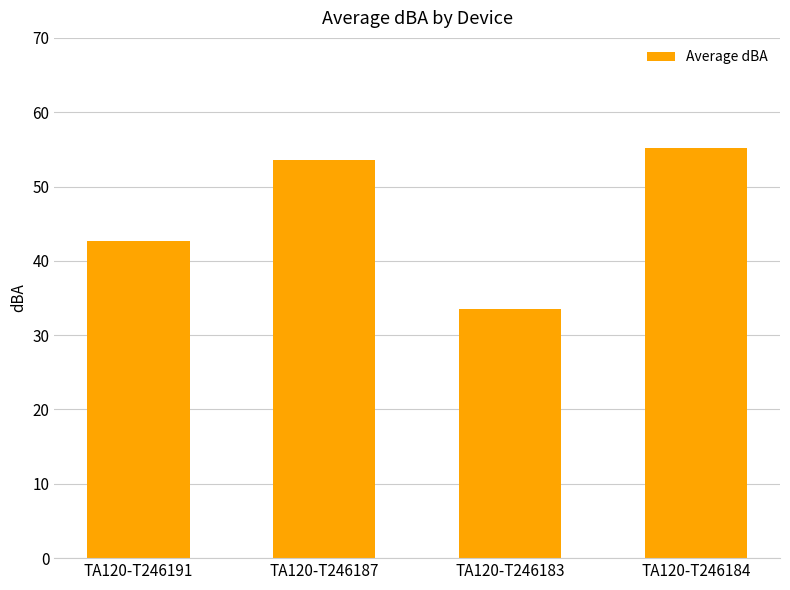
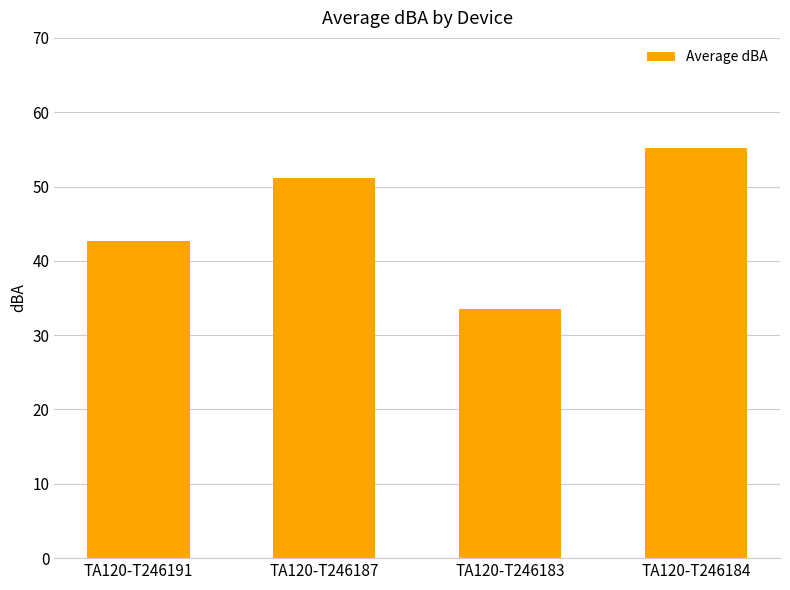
  {
    "TA120-T246191": 43,
-   "TA120-T246187": 54,
+   "TA120-T246187": 51,
    "TA120-T246183": 34,
    "TA120-T246184": 55
  }
